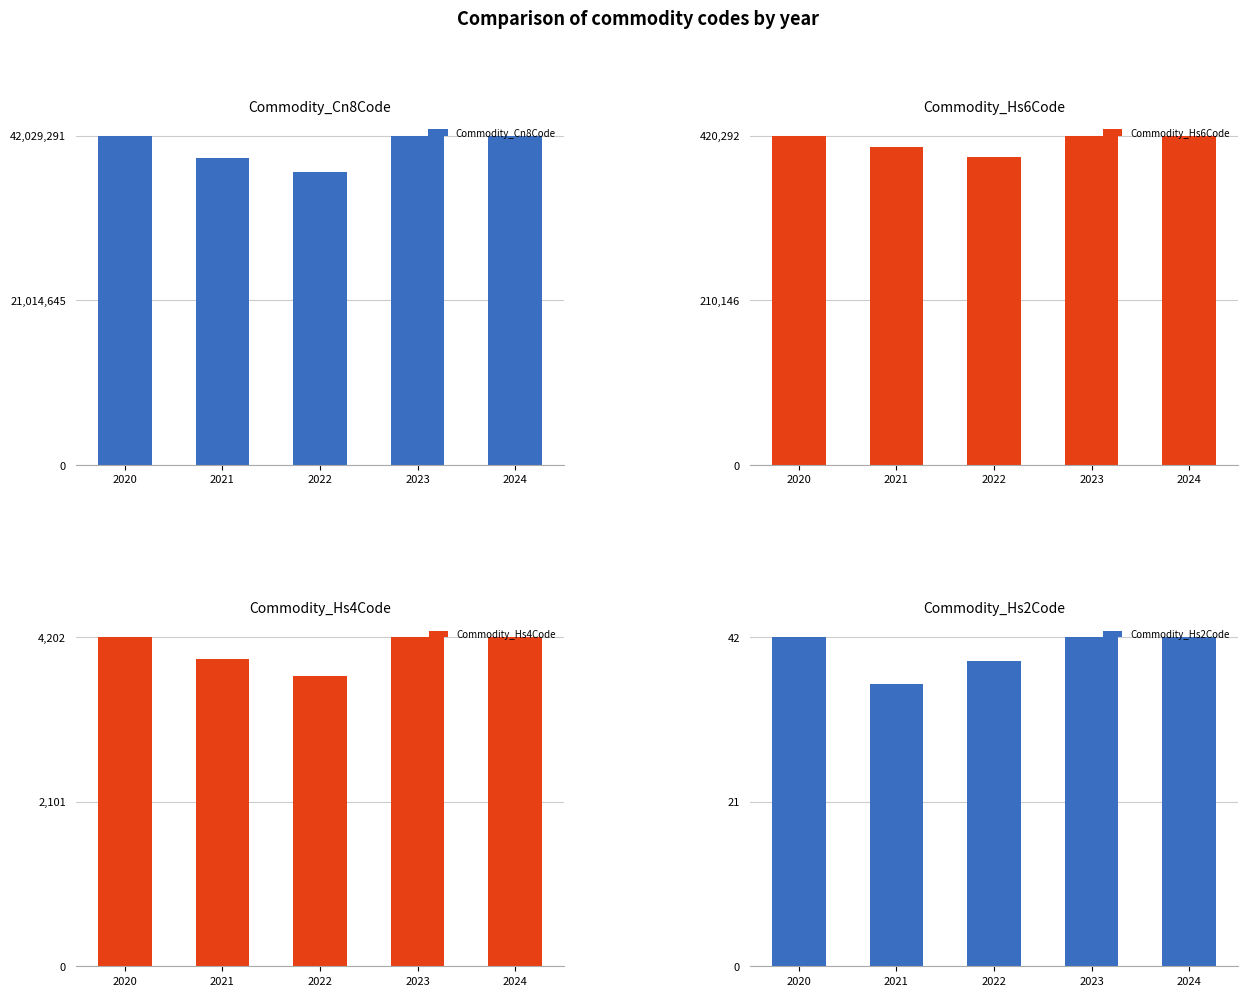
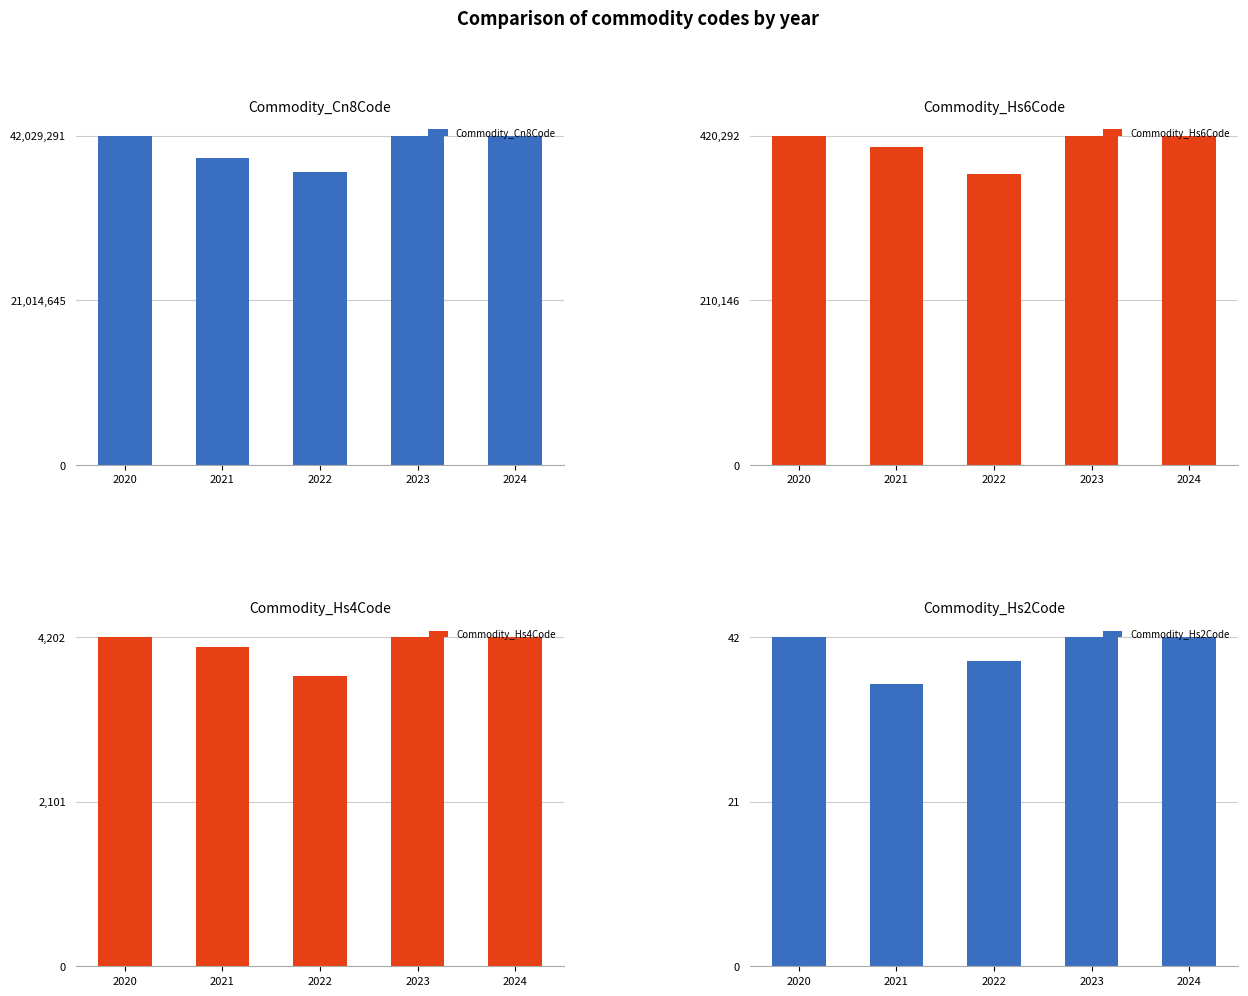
  {
    "Commodity_Cn8Code": {
      "2020": "42,000,000",
      "2021": "39,000,000",
      "2022": "37,000,000",
      "2023": "42,000,000",
      "2024": "42,000,000"
    },
    "Commodity_Hs6Code": {
      "2020": "420,000",
      "2021": "410,000",
-     "2022": "390,000",
+     "2022": "370,000",
      "2023": "420,000",
      "2024": "420,000"
    },
    "Commodity_Hs4Code": {
      "2020": "4,200",
-     "2021": "3,900",
+     "2021": "4,100",
      "2022": "3,700",
      "2023": "4,200",
      "2024": "4,200"
    },
    "Commodity_Hs2Code": {
      "2020": "42",
      "2021": "36",
      "2022": "39",
      "2023": "42",
      "2024": "42"
    }
  }
